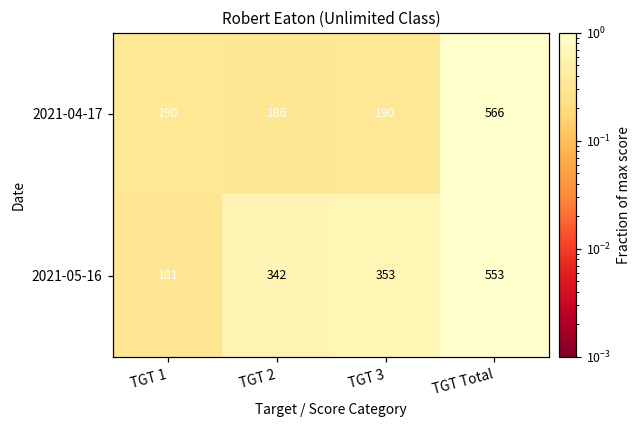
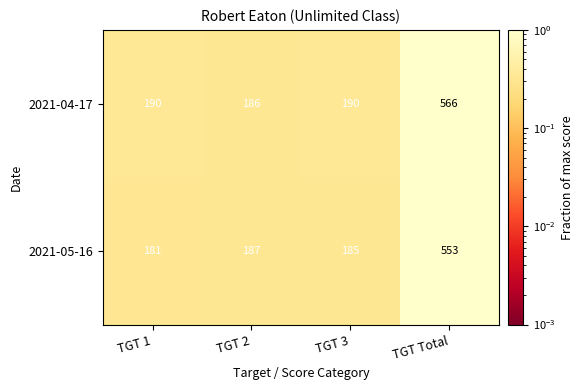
  {
    "2021-04-17": {
      "TGT 1": 190,
      "TGT 2": 186,
      "TGT 3": 190,
      "TGT Total": 566
    },
    "2021-05-16": {
      "TGT 1": 181,
-     "TGT 2": 342,
-     "TGT 3": 353,
+     "TGT 2": 187,
+     "TGT 3": 185,
      "TGT Total": 553
    }
  }
